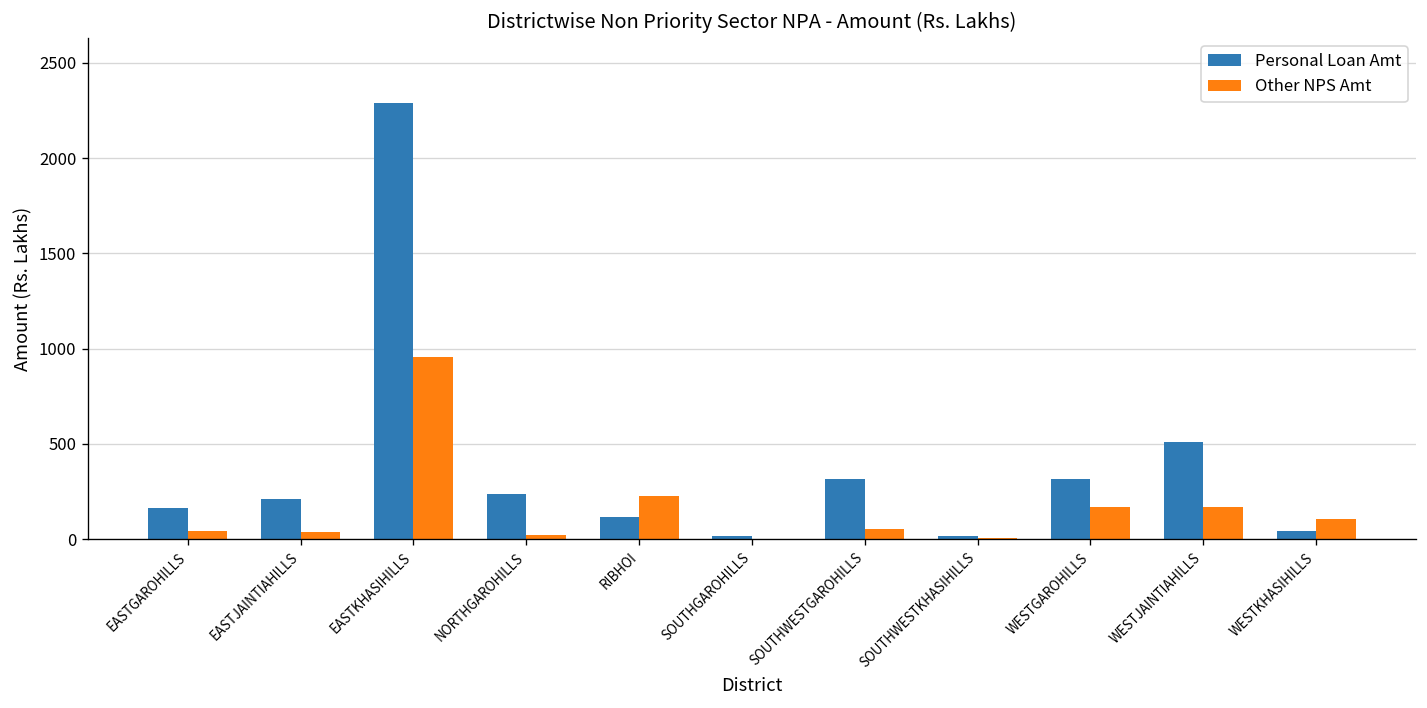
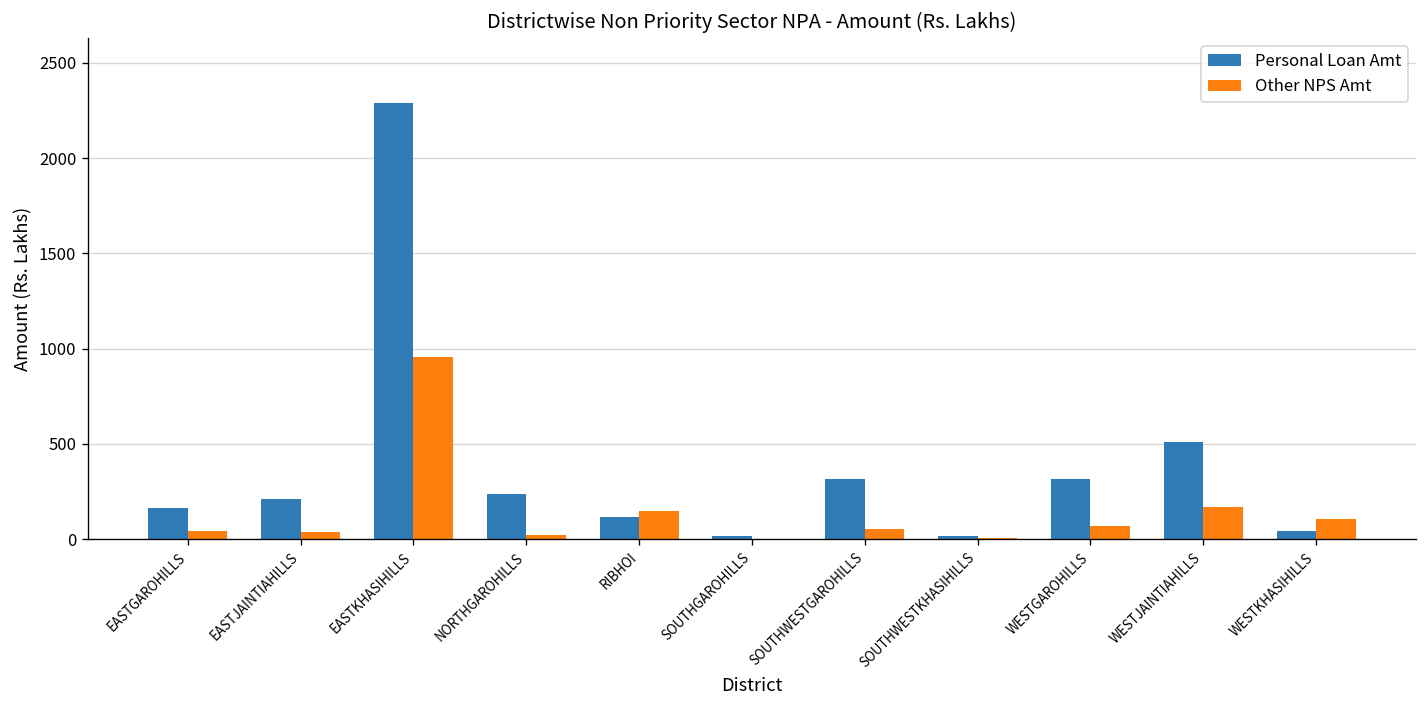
  {
    "Personal Loan Amt": {
      "EASTGAROHILLS": 170,
      "EASTJAINTIAHILLS": 210,
      "EASTKHASIHILLS": 2290,
      "NORTHGAROHILLS": 240,
      "RIBHOI": 120,
      "SOUTHGAROHILLS": 20,
      "SOUTHWESTGAROHILLS": 320,
      "SOUTHWESTKHASIHILLS": 20,
      "WESTGAROHILLS": 310,
      "WESTJAINTIAHILLS": 510,
      "WESTKHASIHILLS": 40
    },
    "Other NPS Amt": {
      "EASTGAROHILLS": 40,
      "EASTJAINTIAHILLS": 40,
      "EASTKHASIHILLS": 960,
      "NORTHGAROHILLS": 20,
-     "RIBHOI": 230,
+     "RIBHOI": 150,
      "SOUTHWESTGAROHILLS": 60,
-     "WESTGAROHILLS": 170,
+     "WESTGAROHILLS": 70,
      "WESTJAINTIAHILLS": 170,
      "WESTKHASIHILLS": 110
    }
  }
